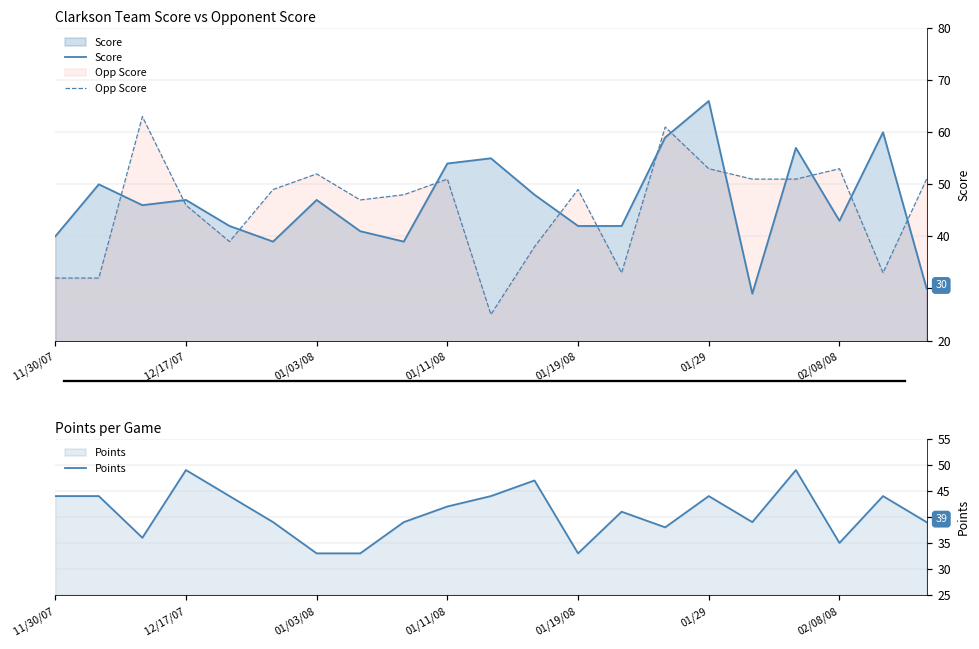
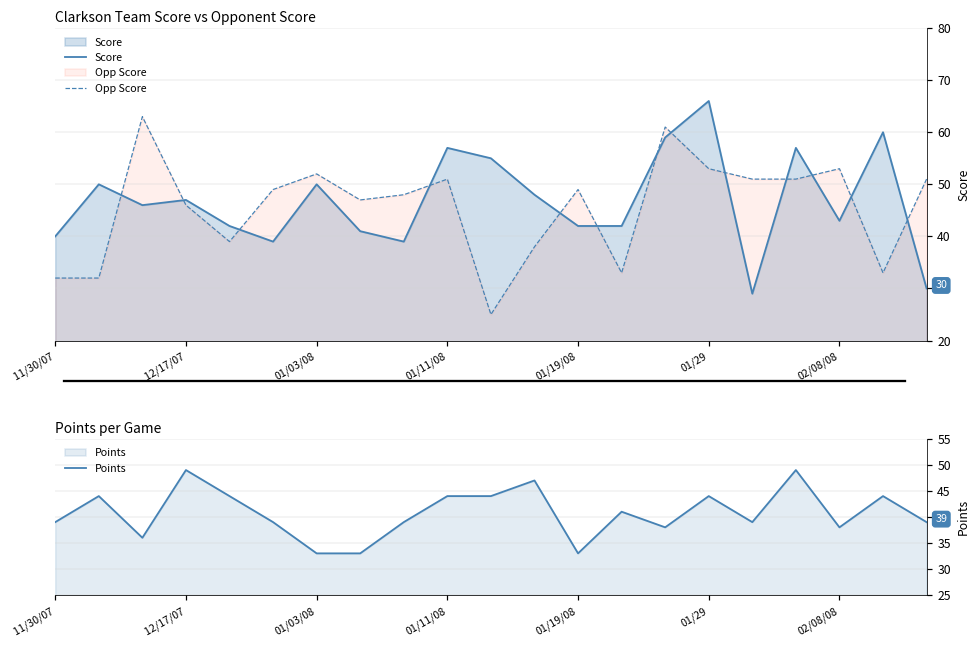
  {
    "Clarkson Team Score vs Opponent Score": {
      "Score": {
        "11/30/07": 40,
        "12/17/07": 47,
-       "01/03/08": 47,
-       "01/11/08": 54,
+       "01/03/08": 50,
+       "01/11/08": 57,
        "01/19/08": 42,
        "01/29": 66,
        "02/08/08": 43
      }
    },
    "Points per Game": {
-     "11/30/07": 44,
+     "11/30/07": 39,
      "12/17/07": 49,
      "01/03/08": 33,
-     "01/11/08": 42,
+     "01/11/08": 44,
      "01/19/08": 33,
      "01/29": 44,
-     "02/08/08": 35
+     "02/08/08": 38
    }
  }
